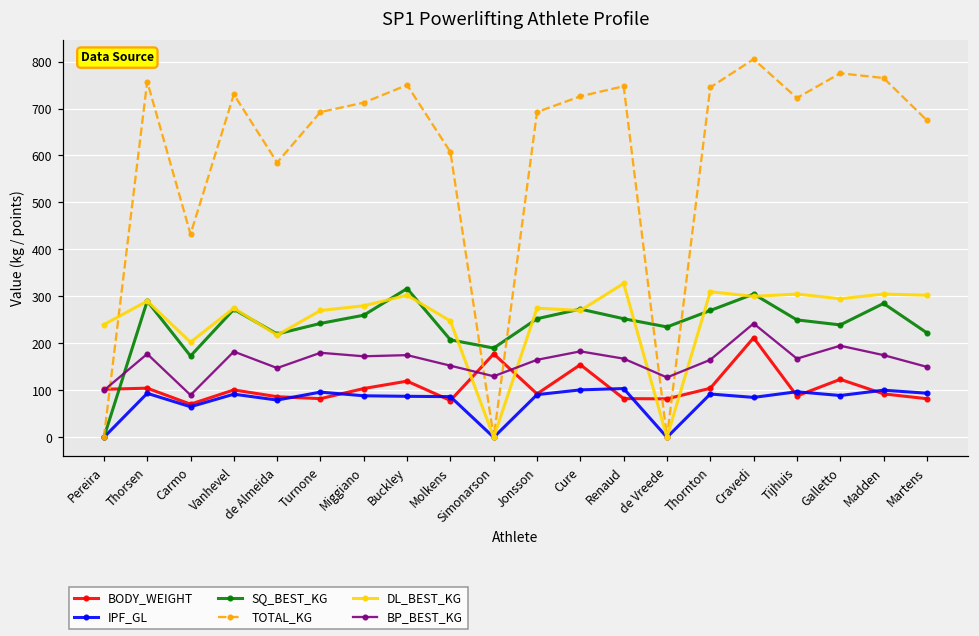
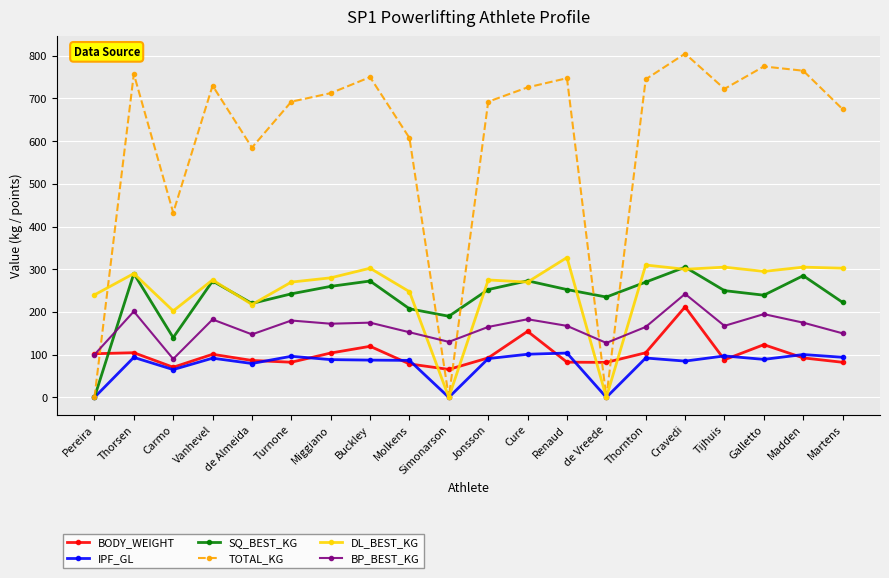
  {
    "BODY_WEIGHT": {
      "Thorsen": 100,
      "Vanhevel": 100,
      "de Almeida": 90,
      "Turnone": 80,
      "Miggiano": 100,
      "Buckley": 120,
      "Molkens": 80,
-     "Simonarson": 180,
+     "Simonarson": 70,
      "Cure": 150,
      "Renaud": 80,
      "de Vreede": 80,
      "Thornton": 100,
      "Cravedi": 210,
      "Tijhuis": 90,
      "Galletto": 120,
      "Madden": 90,
      "Martens": 80
    },
    "IPF_GL": {
      "Thorsen": 90,
      "Vanhevel": 90,
      "de Almeida": 80,
      "Turnone": 100,
      "Miggiano": 90,
      "Buckley": 90,
      "Molkens": 90,
      "Cure": 100,
      "Renaud": 100,
      "Thornton": 90,
      "Cravedi": 80,
      "Tijhuis": 100,
      "Galletto": 90,
      "Madden": 100,
      "Martens": 90
    },
    "SQ_BEST_KG": {
-     "Carmo": 170,
+     "Carmo": 140,
      "Turnone": 240,
      "Miggiano": 260,
-     "Buckley": 320,
+     "Buckley": 270,
      "Molkens": 210,
      "Simonarson": 190,
      "Jonsson": 250,
      "Renaud": 250,
      "de Vreede": 240,
      "Thornton": 270,
      "Tijhuis": 250,
      "Galletto": 240,
      "Madden": 290,
      "Martens": 220
    },
    "BP_BEST_KG": {
-     "Thorsen": 180,
+     "Thorsen": 200,
      "Carmo": 90,
      "Vanhevel": 180,
      "de Almeida": 150,
      "Turnone": 180,
      "Miggiano": 170,
      "Buckley": 180,
      "Molkens": 150,
      "Simonarson": 130,
      "Jonsson": 170,
      "Cure": 180,
      "Renaud": 170,
      "de Vreede": 130,
      "Thornton": 170,
      "Cravedi": 240,
      "Tijhuis": 170,
      "Galletto": 200,
      "Madden": 180,
      "Martens": 150
    }
  }
